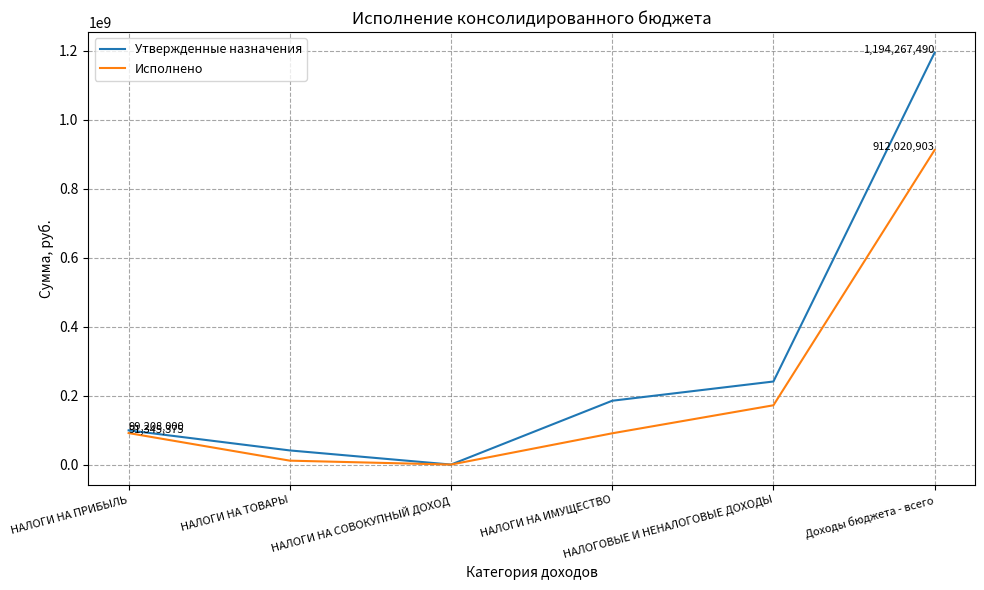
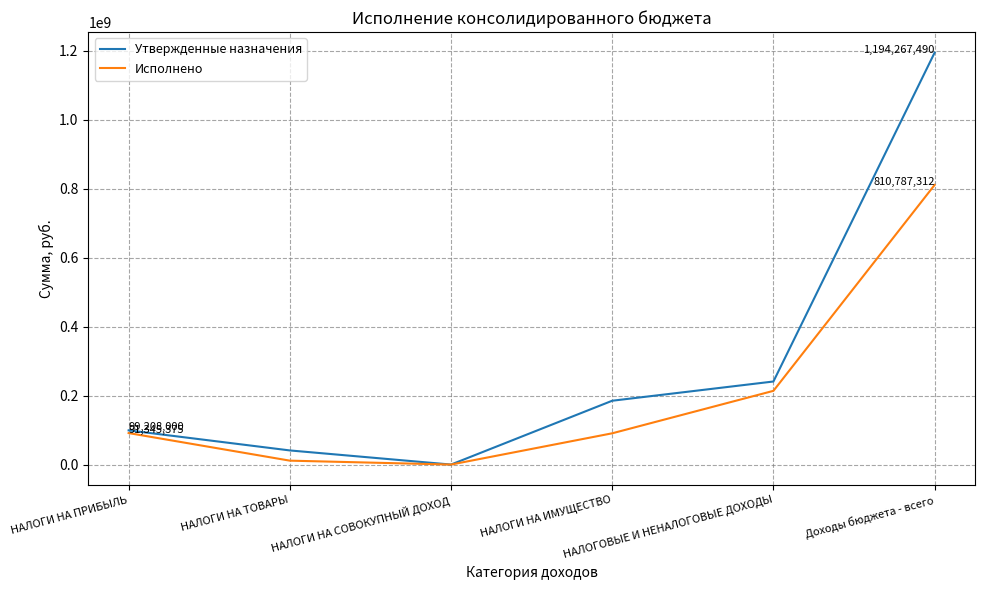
  {
    "Утвержденные назначения": {
      "Доходы бюджета - всего": "1,194,267,490"
    },
    "Исполнено": {
-     "НАЛОГОВЫЕ И НЕНАЛОГОВЫЕ ДОХОДЫ": "170000000",
-     "Доходы бюджета - всего": "912,020,903"
+     "НАЛОГОВЫЕ И НЕНАЛОГОВЫЕ ДОХОДЫ": "210000000",
+     "Доходы бюджета - всего": "810,787,312"
    }
  }
